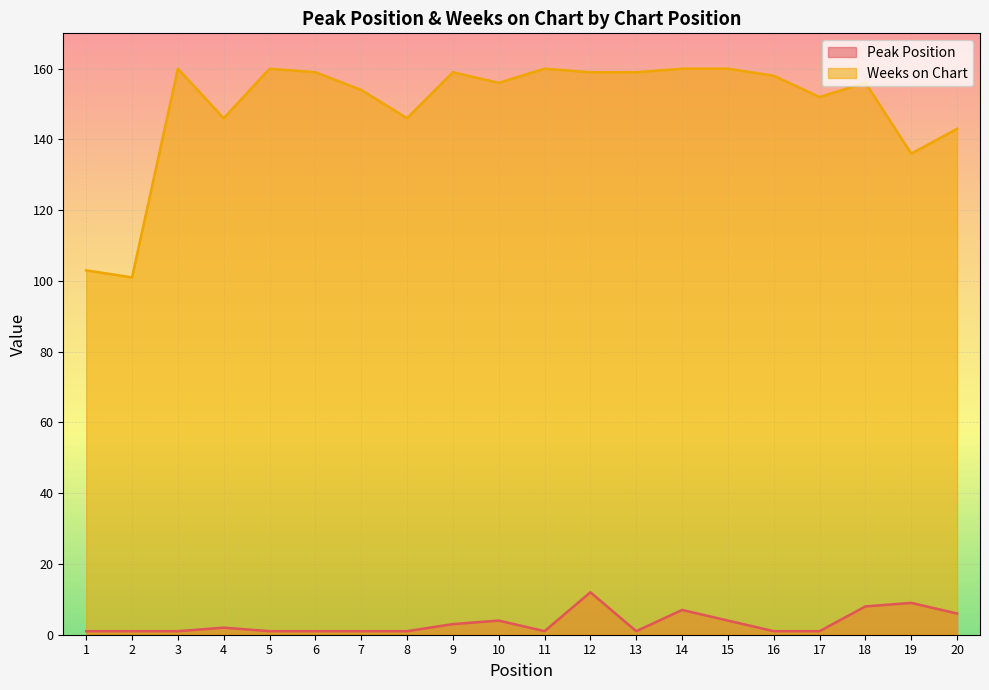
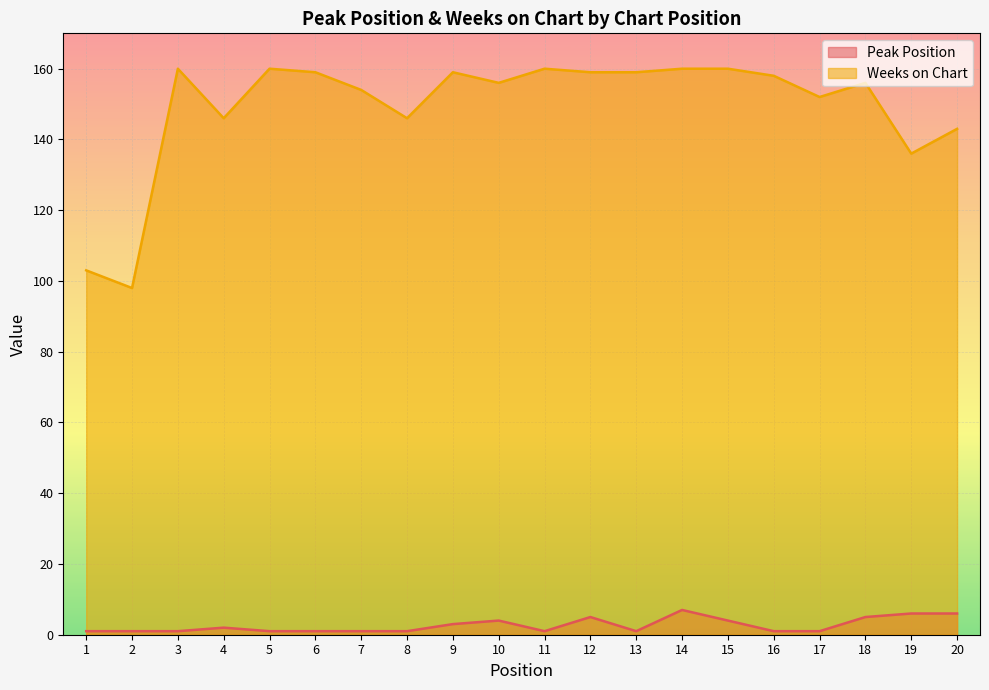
  {
    "Peak Position": {
      "1": 1,
      "2": 1,
      "3": 1,
      "4": 2,
      "5": 1,
      "6": 1,
      "7": 1,
      "8": 1,
      "9": 3,
      "10": 4,
      "11": 1,
-     "12": 12,
+     "12": 5,
      "13": 1,
      "14": 7,
      "15": 4,
      "16": 1,
      "17": 1,
-     "18": 8,
-     "19": 9,
+     "18": 5,
+     "19": 6,
      "20": 6
    },
    "Weeks on Chart": {
      "1": 103,
-     "2": 101,
+     "2": 98,
      "3": 160,
      "4": 146,
      "5": 160,
      "6": 159,
      "7": 154,
      "8": 146,
      "9": 159,
      "10": 156,
      "11": 160,
      "12": 159,
      "13": 159,
      "14": 160,
      "15": 160,
      "16": 158,
      "17": 152,
      "19": 136,
      "20": 143
    }
  }
